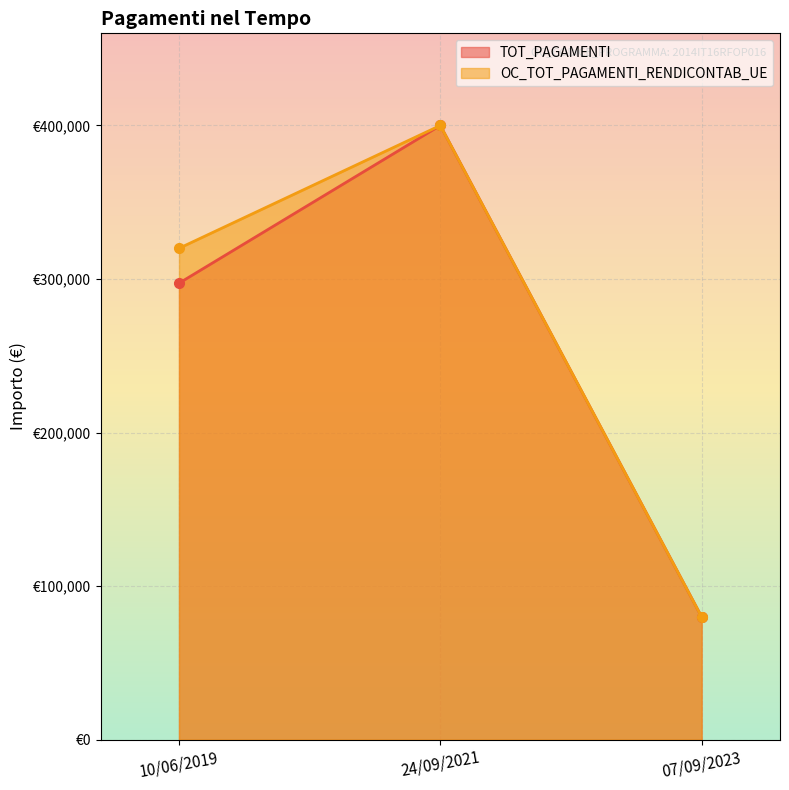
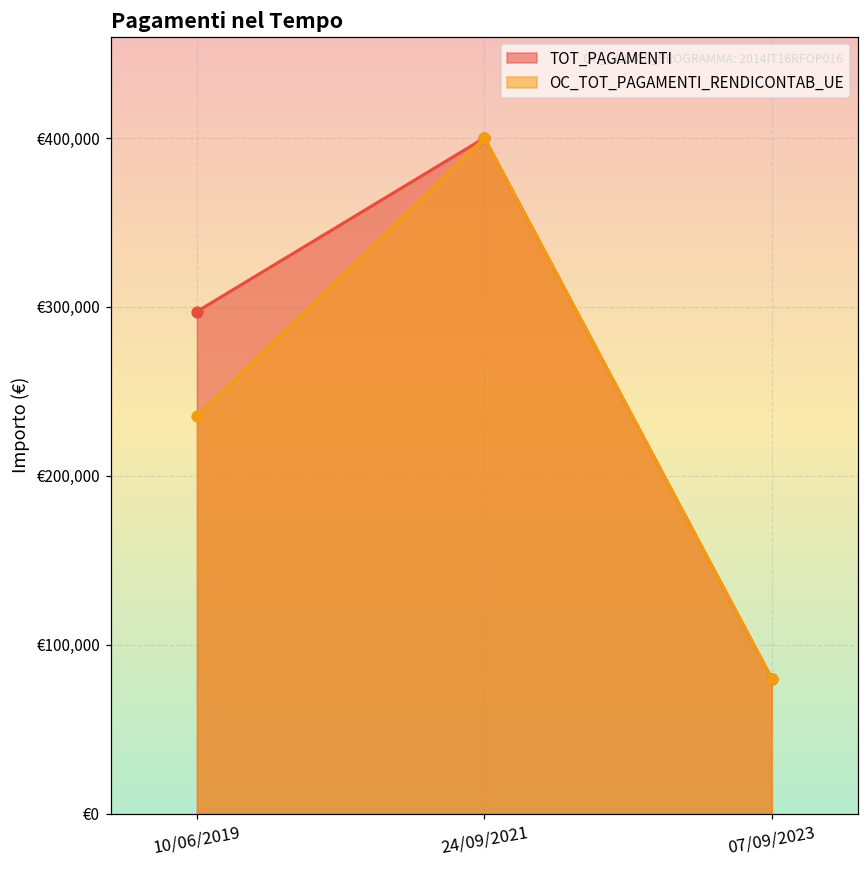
  {
    "TOT_PAGAMENTI": {
      "10/06/2019": "€297,000"
    },
    "OC_TOT_PAGAMENTI_RENDICONTAB_UE": {
-     "10/06/2019": "€320,000"
+     "10/06/2019": "€235,000"
    }
  }
